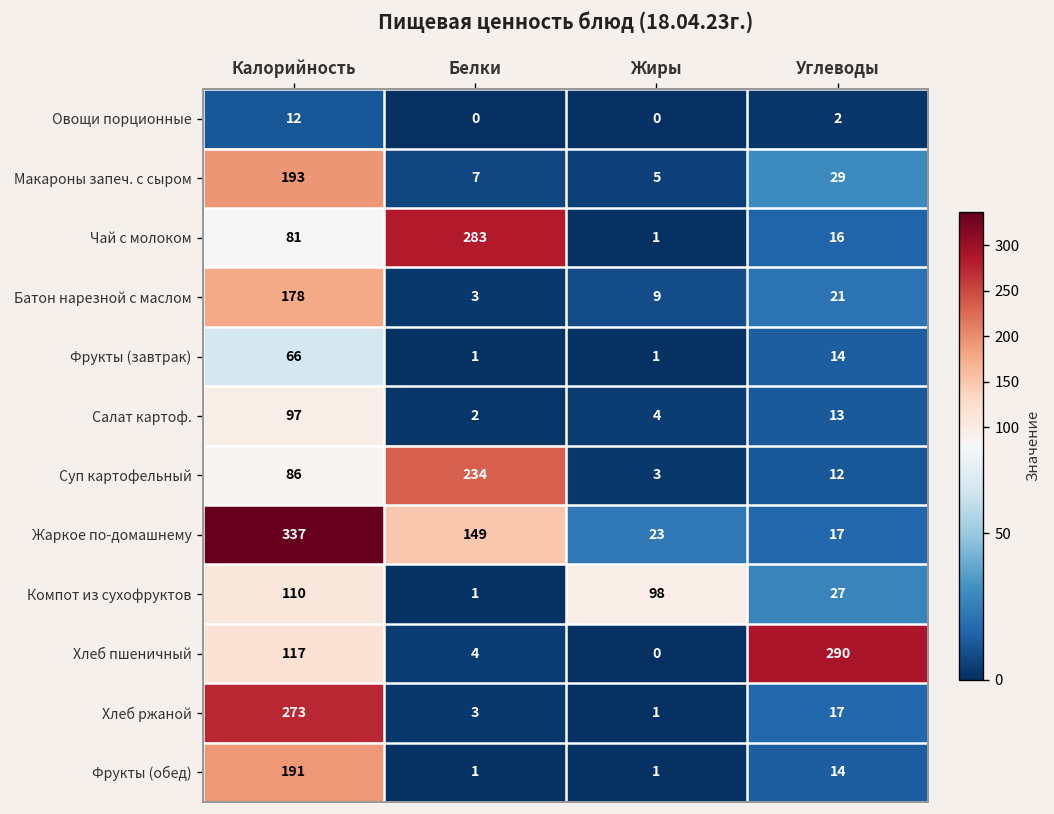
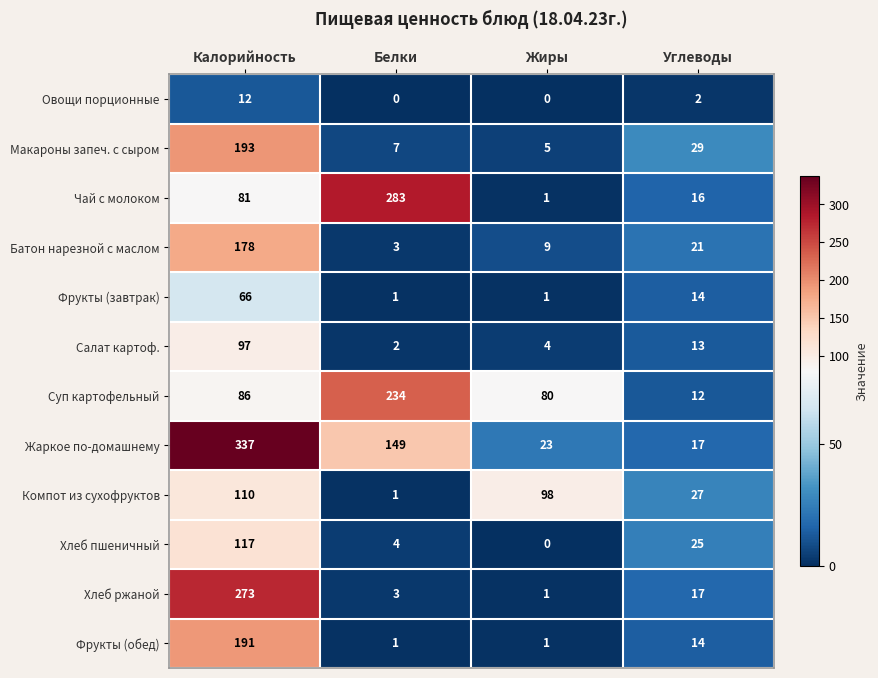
  {
    "Овощи порционные": {
      "Калорийность": 12,
      "Белки": 0,
      "Жиры": 0,
      "Углеводы": 2
    },
    "Макароны запеч. с сыром": {
      "Калорийность": 193,
      "Белки": 7,
      "Жиры": 5,
      "Углеводы": 29
    },
    "Чай с молоком": {
      "Калорийность": 81,
      "Белки": 283,
      "Жиры": 1,
      "Углеводы": 16
    },
    "Батон нарезной с маслом": {
      "Калорийность": 178,
      "Белки": 3,
      "Жиры": 9,
      "Углеводы": 21
    },
    "Фрукты (завтрак)": {
      "Калорийность": 66,
      "Белки": 1,
      "Жиры": 1,
      "Углеводы": 14
    },
    "Салат картоф.": {
      "Калорийность": 97,
      "Белки": 2,
      "Жиры": 4,
      "Углеводы": 13
    },
    "Суп картофельный": {
      "Калорийность": 86,
      "Белки": 234,
-     "Жиры": 3,
+     "Жиры": 80,
      "Углеводы": 12
    },
    "Жаркое по-домашнему": {
      "Калорийность": 337,
      "Белки": 149,
      "Жиры": 23,
      "Углеводы": 17
    },
    "Компот из сухофруктов": {
      "Калорийность": 110,
      "Белки": 1,
      "Жиры": 98,
      "Углеводы": 27
    },
    "Хлеб пшеничный": {
      "Калорийность": 117,
      "Белки": 4,
      "Жиры": 0,
-     "Углеводы": 290
+     "Углеводы": 25
    },
    "Хлеб ржаной": {
      "Калорийность": 273,
      "Белки": 3,
      "Жиры": 1,
      "Углеводы": 17
    },
    "Фрукты (обед)": {
      "Калорийность": 191,
      "Белки": 1,
      "Жиры": 1,
      "Углеводы": 14
    }
  }
